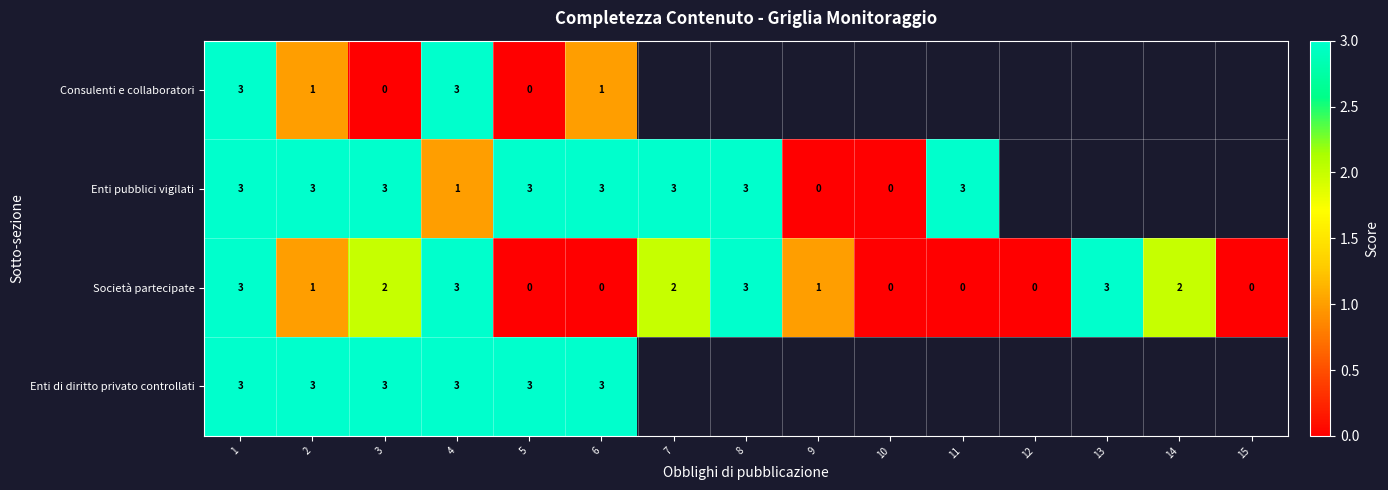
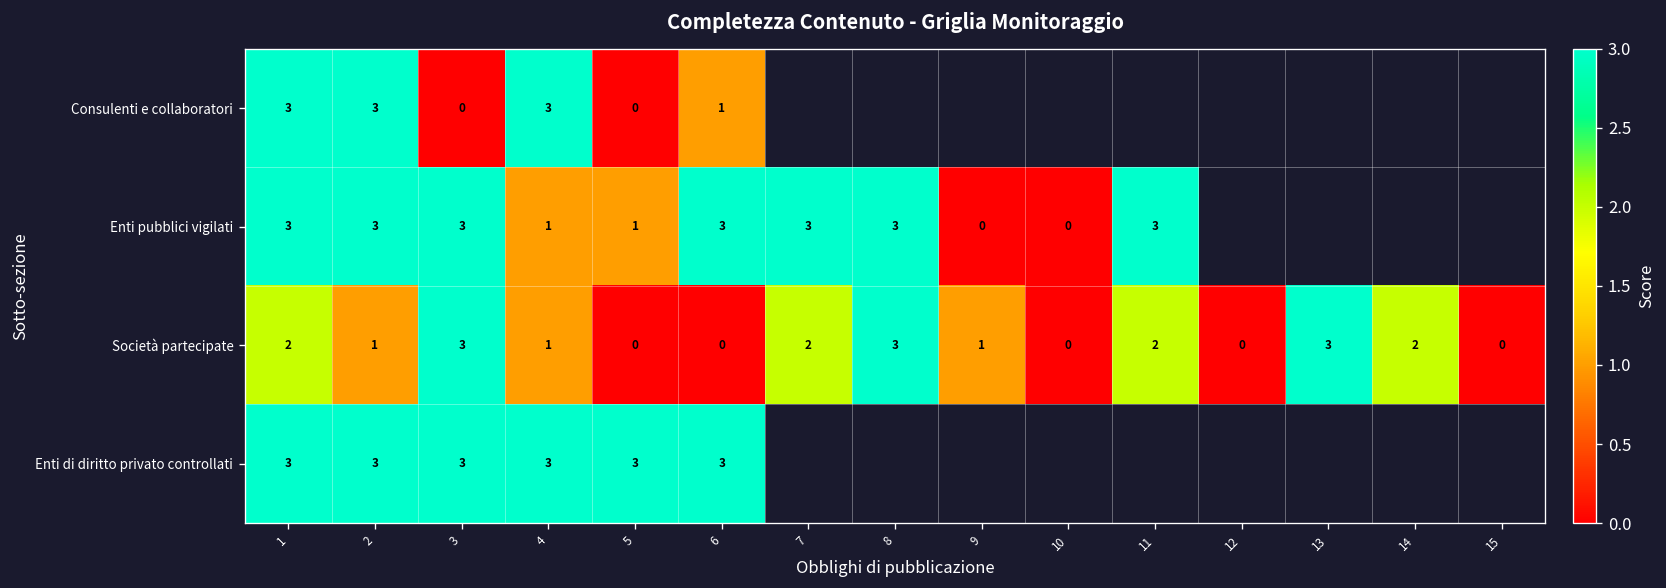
  {
    "Consulenti e collaboratori": {
      "1": 3,
-     "2": 1,
+     "2": 3,
      "3": 0,
      "4": 3,
      "5": 0,
      "6": 1
    },
    "Enti pubblici vigilati": {
      "1": 3,
      "2": 3,
      "3": 3,
      "4": 1,
-     "5": 3,
+     "5": 1,
      "6": 3,
      "7": 3,
      "8": 3,
      "9": 0,
      "10": 0,
      "11": 3
    },
    "Società partecipate": {
-     "1": 3,
+     "1": 2,
      "2": 1,
-     "3": 2,
-     "4": 3,
+     "3": 3,
+     "4": 1,
      "5": 0,
      "6": 0,
      "7": 2,
      "8": 3,
      "9": 1,
      "10": 0,
-     "11": 0,
+     "11": 2,
      "12": 0,
      "13": 3,
      "14": 2,
      "15": 0
    },
    "Enti di diritto privato controllati": {
      "1": 3,
      "2": 3,
      "3": 3,
      "4": 3,
      "5": 3,
      "6": 3
    }
  }
